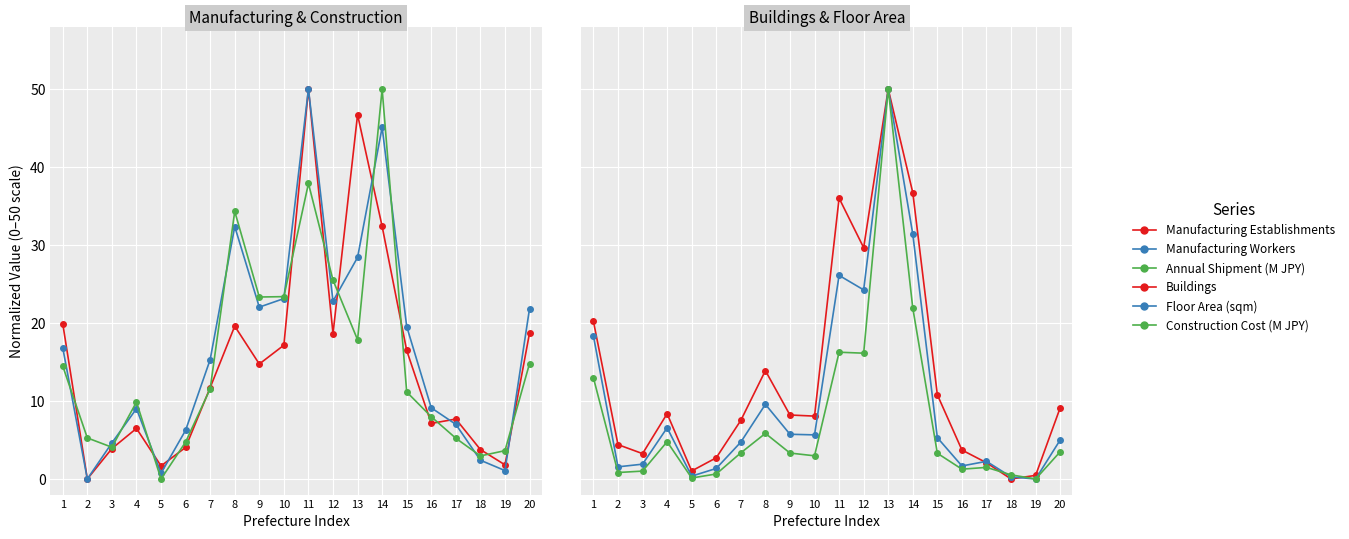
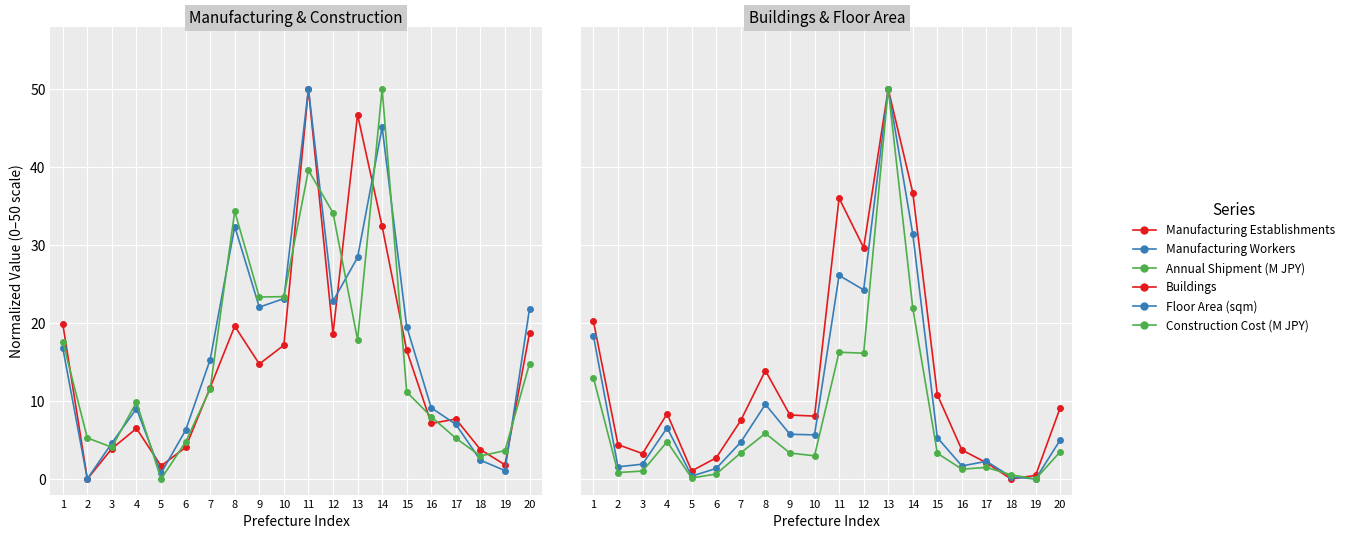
  {
    "Manufacturing & Construction": {
      "Manufacturing Establishments": {
        "1": 20,
        "4": 6,
        "5": 2,
        "6": 4,
        "8": 20,
        "9": 15,
        "10": 17,
        "12": 19,
        "13": 47,
        "14": 32,
        "15": 16,
        "16": 7,
        "17": 8,
        "18": 4,
        "19": 2,
        "20": 19
      },
      "Manufacturing Workers": {
        "1": 17,
        "3": 5,
        "4": 9,
        "5": 1,
        "6": 6,
        "7": 15,
        "8": 32,
        "9": 22,
        "12": 23,
        "13": 28,
        "14": 45,
        "15": 20,
        "16": 9,
        "17": 7,
        "18": 2,
        "19": 1,
        "20": 22
      },
      "Annual Shipment (M JPY)": {
-       "1": 14,
+       "1": 18,
        "2": 5,
        "4": 10,
        "5": 0,
        "6": 5,
        "8": 34,
        "9": 23,
-       "11": 38,
-       "12": 25,
+       "11": 40,
+       "12": 34,
        "13": 18,
        "14": 50,
        "15": 11,
        "16": 8,
        "17": 5,
        "18": 3,
        "19": 4,
        "20": 15
      }
    }
  }
